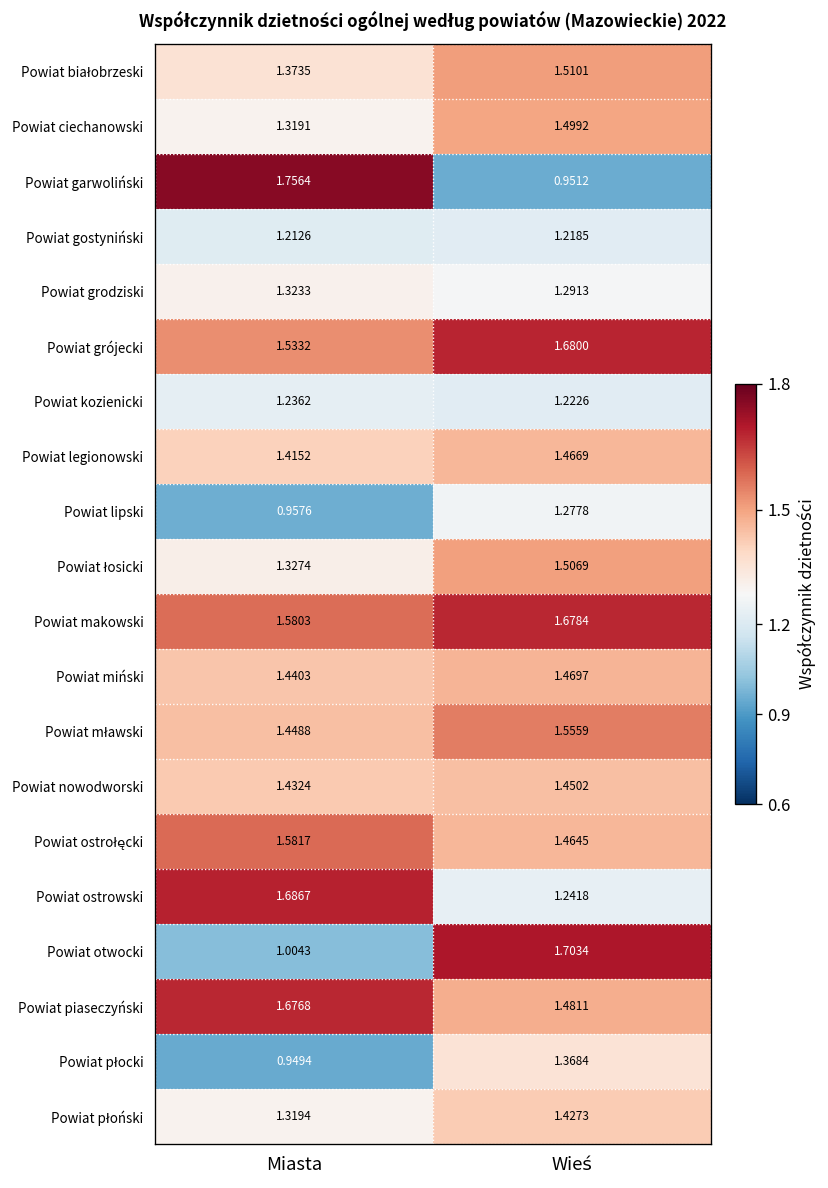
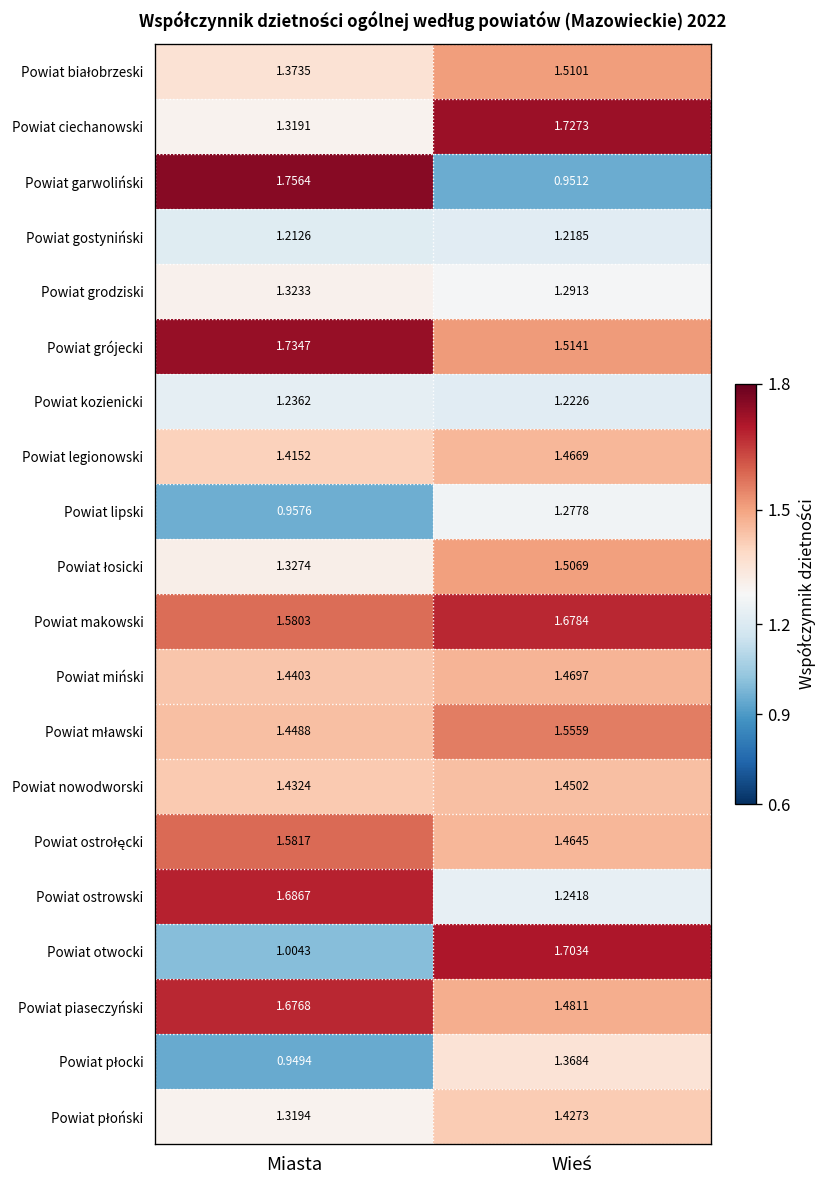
  {
    "Powiat białobrzeski": {
      "Miasta": 1.3735,
      "Wieś": 1.5101
    },
    "Powiat ciechanowski": {
      "Miasta": 1.3191,
-     "Wieś": 1.4992
+     "Wieś": 1.7273
    },
    "Powiat garwoliński": {
      "Miasta": 1.7564,
      "Wieś": 0.9512
    },
    "Powiat gostyniński": {
      "Miasta": 1.2126,
      "Wieś": 1.2185
    },
    "Powiat grodziski": {
      "Miasta": 1.3233,
      "Wieś": 1.2913
    },
    "Powiat grójecki": {
-     "Miasta": 1.5332,
-     "Wieś": 1.6800
+     "Miasta": 1.7347,
+     "Wieś": 1.5141
    },
    "Powiat kozienicki": {
      "Miasta": 1.2362,
      "Wieś": 1.2226
    },
    "Powiat legionowski": {
      "Miasta": 1.4152,
      "Wieś": 1.4669
    },
    "Powiat lipski": {
      "Miasta": 0.9576,
      "Wieś": 1.2778
    },
    "Powiat łosicki": {
      "Miasta": 1.3274,
      "Wieś": 1.5069
    },
    "Powiat makowski": {
      "Miasta": 1.5803,
      "Wieś": 1.6784
    },
    "Powiat miński": {
      "Miasta": 1.4403,
      "Wieś": 1.4697
    },
    "Powiat mławski": {
      "Miasta": 1.4488,
      "Wieś": 1.5559
    },
    "Powiat nowodworski": {
      "Miasta": 1.4324,
      "Wieś": 1.4502
    },
    "Powiat ostrołęcki": {
      "Miasta": 1.5817,
      "Wieś": 1.4645
    },
    "Powiat ostrowski": {
      "Miasta": 1.6867,
      "Wieś": 1.2418
    },
    "Powiat otwocki": {
      "Miasta": 1.0043,
      "Wieś": 1.7034
    },
    "Powiat piaseczyński": {
      "Miasta": 1.6768,
      "Wieś": 1.4811
    },
    "Powiat płocki": {
      "Miasta": 0.9494,
      "Wieś": 1.3684
    },
    "Powiat płoński": {
      "Miasta": 1.3194,
      "Wieś": 1.4273
    }
  }
